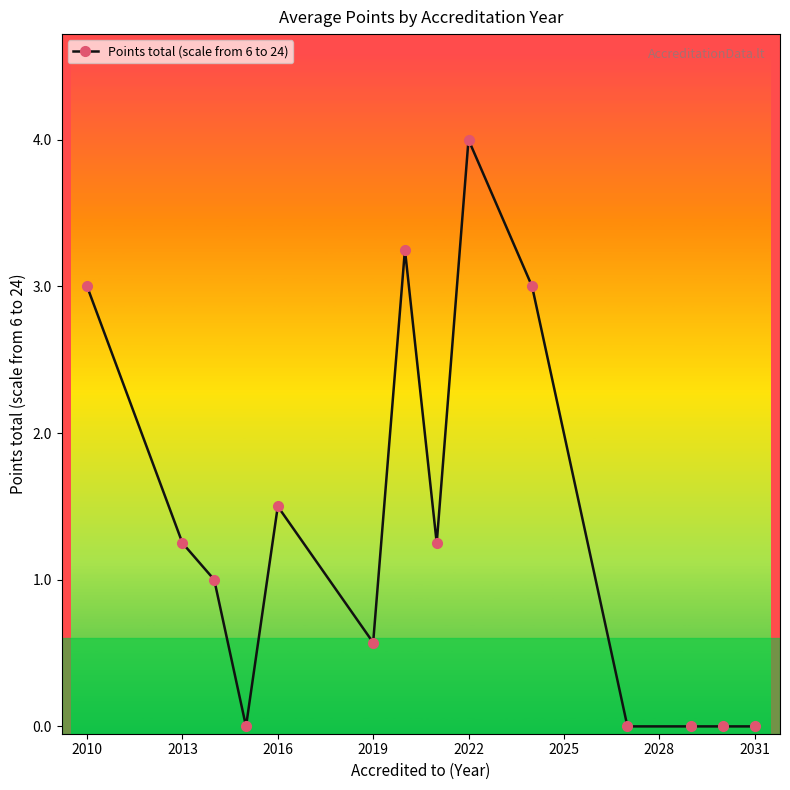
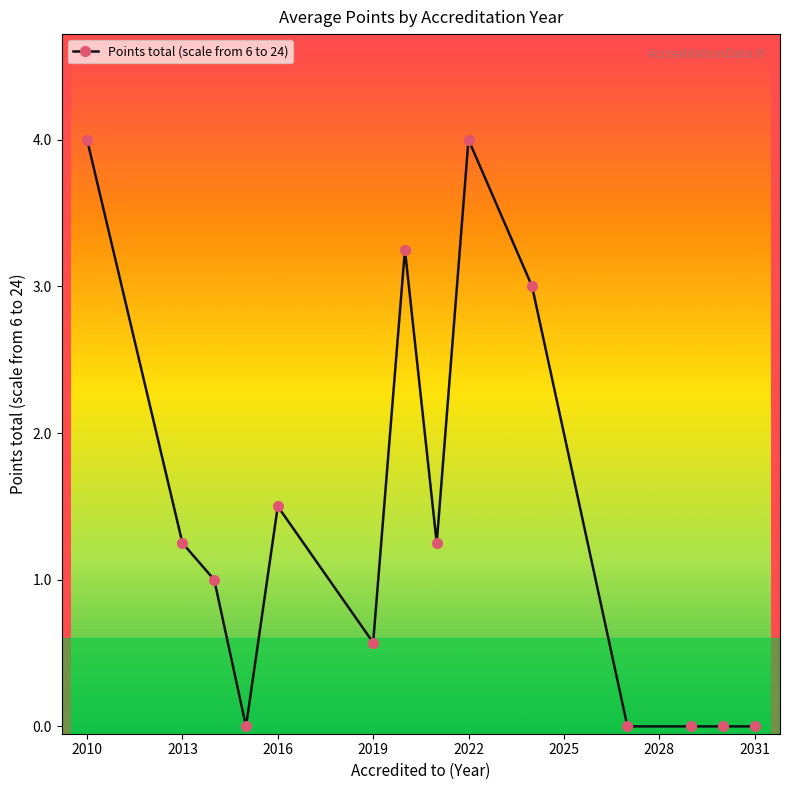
  {
-   "2010": 3,
+   "2010": 4,
    "2013": 1.25,
    "2016": 1.50,
    "2022": 4
  }
